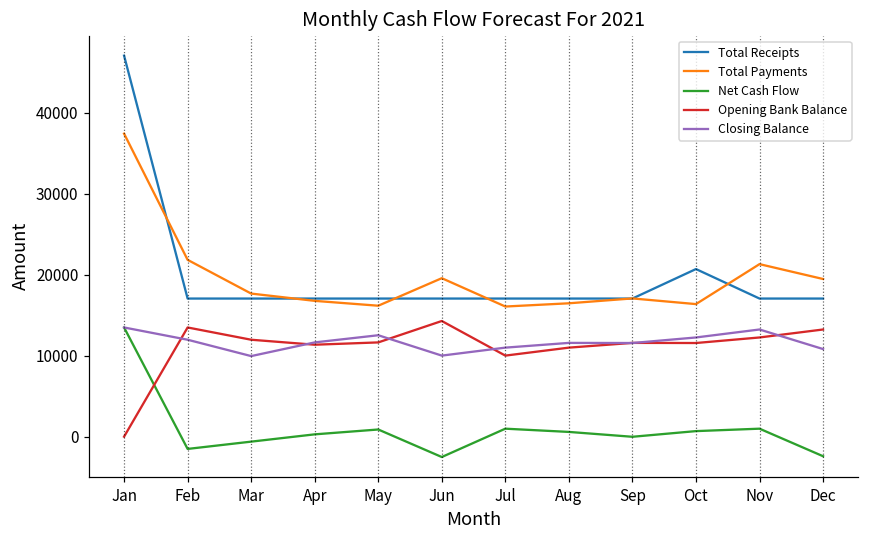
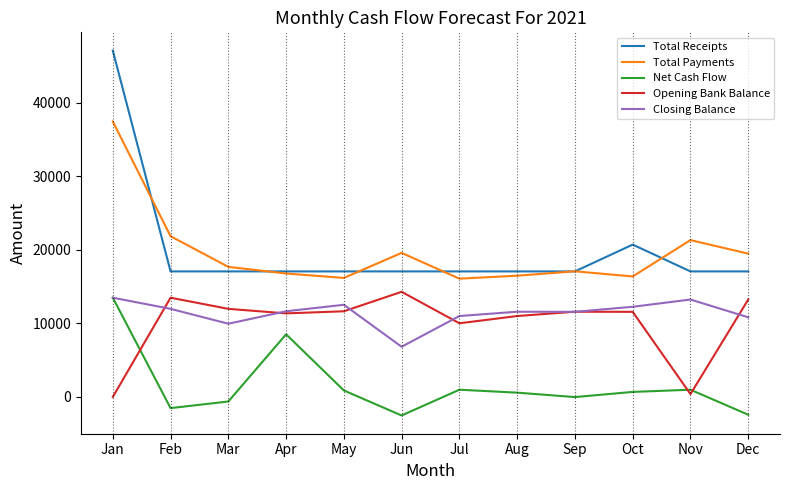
  {
    "Total Receipts": {
      "Jan": 47000,
      "Feb": 17000,
      "Mar": 17000,
      "May": 17000,
      "Jun": 17000,
      "Jul": 17000,
      "Aug": 17000,
      "Oct": 21000,
      "Nov": 17000,
      "Dec": 17000
    },
    "Total Payments": {
      "Jan": 37000,
      "Feb": 22000,
      "Mar": 18000,
      "May": 16000,
      "Jun": 20000,
      "Jul": 16000,
      "Aug": 16000,
      "Oct": 16000,
      "Nov": 21000,
      "Dec": 19000
    },
    "Net Cash Flow": {
      "Feb": -2000,
      "Mar": -1000,
-     "Apr": 0,
+     "Apr": 9000,
      "May": 1000,
      "Jun": -3000,
      "Jul": 1000,
      "Aug": 1000,
      "Sep": 0,
      "Oct": 1000,
      "Nov": 1000,
      "Dec": -2000
    },
    "Opening Bank Balance": {
      "Jan": 0,
      "Feb": 13000,
      "Mar": 12000,
      "May": 12000,
      "Jun": 14000,
      "Jul": 10000,
      "Aug": 11000,
      "Oct": 12000,
-     "Nov": 12000,
+     "Nov": 0,
      "Dec": 13000
    },
    "Closing Balance": {
      "Feb": 12000,
      "Mar": 10000,
      "May": 13000,
-     "Jun": 10000,
+     "Jun": 7000,
      "Jul": 11000,
      "Aug": 12000,
      "Oct": 12000,
      "Nov": 13000,
      "Dec": 11000
    }
  }
